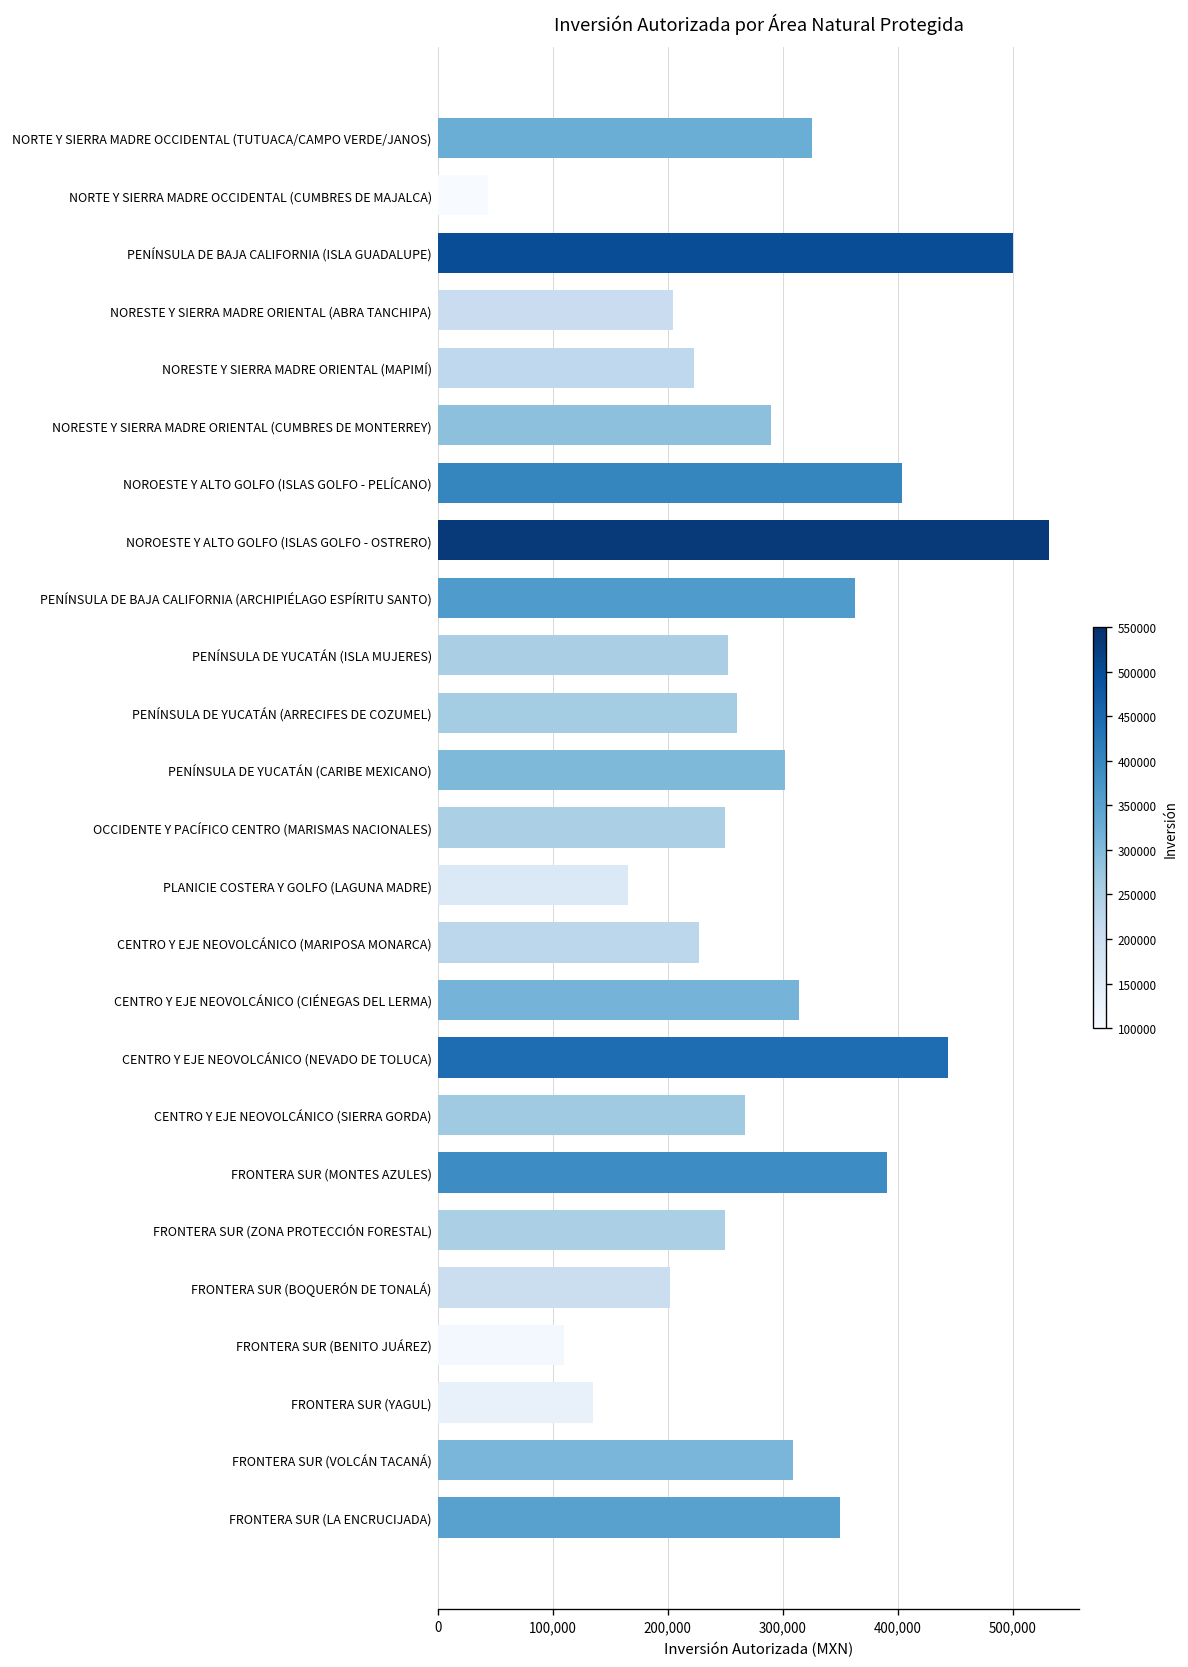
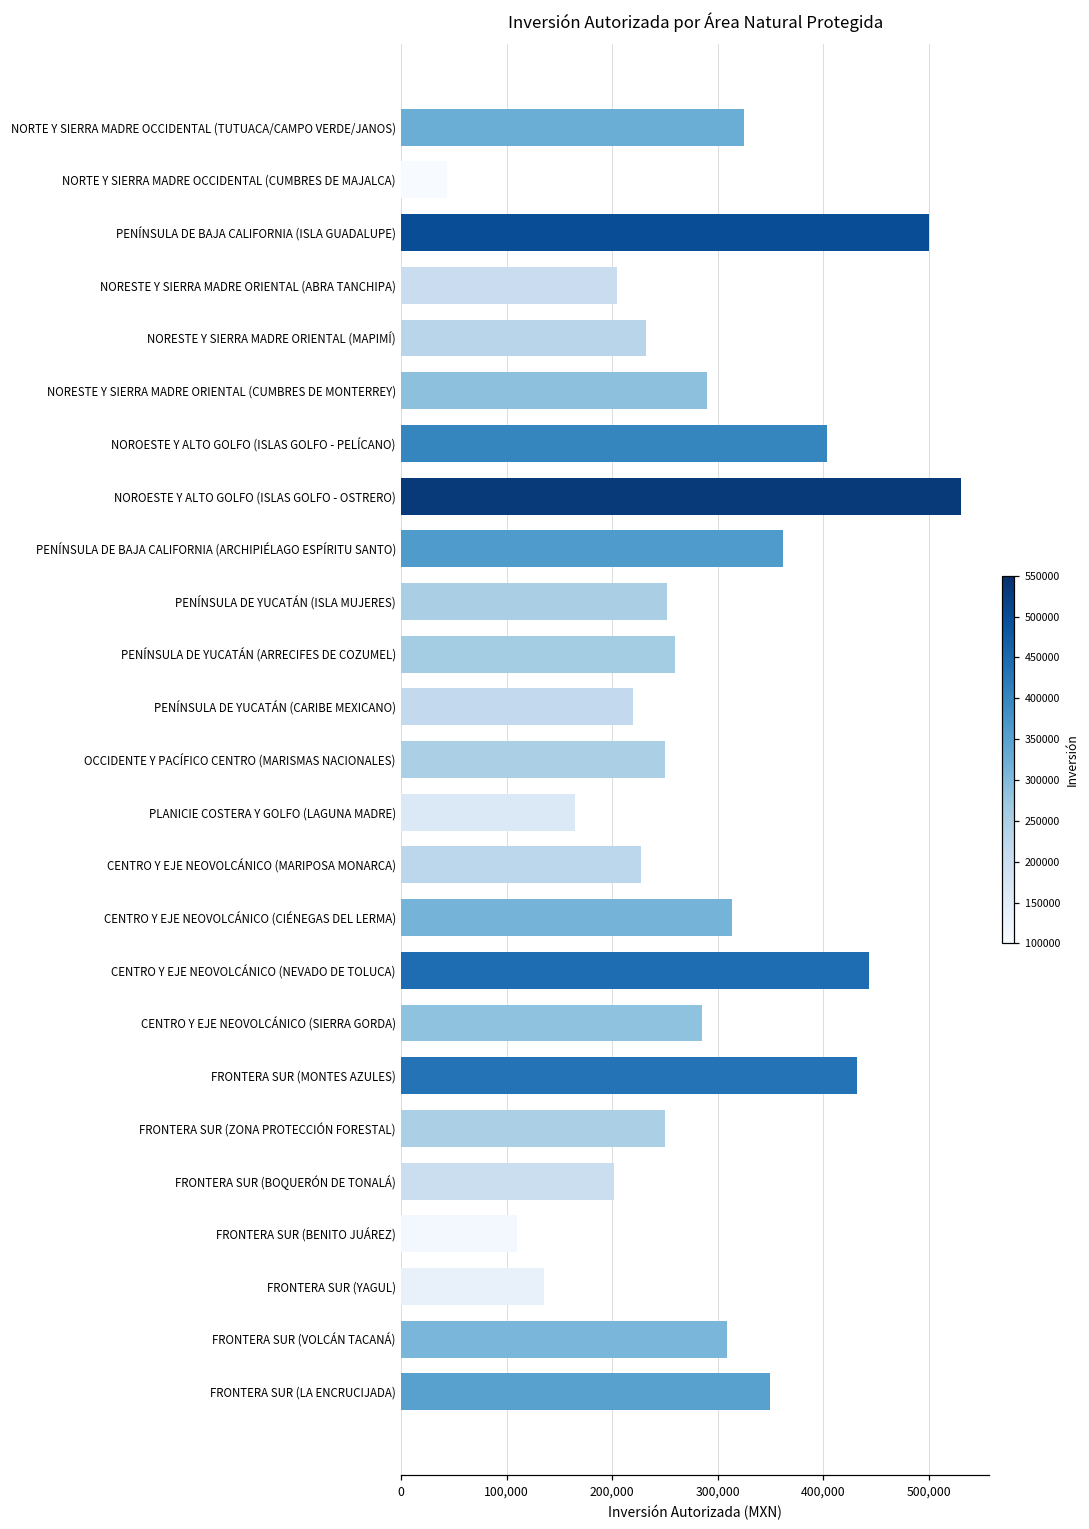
  {
    "NORTE Y SIERRA MADRE OCCIDENTAL (TUTUACA/CAMPO VERDE/JANOS)": "330,000",
    "NORTE Y SIERRA MADRE OCCIDENTAL (CUMBRES DE MAJALCA)": "40,000",
    "PENÍNSULA DE BAJA CALIFORNIA (ISLA GUADALUPE)": "500,000",
    "NORESTE Y SIERRA MADRE ORIENTAL (ABRA TANCHIPA)": "200,000",
-   "NORESTE Y SIERRA MADRE ORIENTAL (MAPIMÍ)": "220,000",
+   "NORESTE Y SIERRA MADRE ORIENTAL (MAPIMÍ)": "230,000",
    "NORESTE Y SIERRA MADRE ORIENTAL (CUMBRES DE MONTERREY)": "290,000",
    "NOROESTE Y ALTO GOLFO (ISLAS GOLFO - PELÍCANO)": "400,000",
    "NOROESTE Y ALTO GOLFO (ISLAS GOLFO - OSTRERO)": "530,000",
    "PENÍNSULA DE BAJA CALIFORNIA (ARCHIPIÉLAGO ESPÍRITU SANTO)": "360,000",
    "PENÍNSULA DE YUCATÁN (ISLA MUJERES)": "250,000",
    "PENÍNSULA DE YUCATÁN (ARRECIFES DE COZUMEL)": "260,000",
-   "PENÍNSULA DE YUCATÁN (CARIBE MEXICANO)": "300,000",
+   "PENÍNSULA DE YUCATÁN (CARIBE MEXICANO)": "220,000",
    "OCCIDENTE Y PACÍFICO CENTRO (MARISMAS NACIONALES)": "250,000",
    "PLANICIE COSTERA Y GOLFO (LAGUNA MADRE)": "170,000",
    "CENTRO Y EJE NEOVOLCÁNICO (MARIPOSA MONARCA)": "230,000",
    "CENTRO Y EJE NEOVOLCÁNICO (CIÉNEGAS DEL LERMA)": "310,000",
    "CENTRO Y EJE NEOVOLCÁNICO (NEVADO DE TOLUCA)": "440,000",
-   "CENTRO Y EJE NEOVOLCÁNICO (SIERRA GORDA)": "270,000",
-   "FRONTERA SUR (MONTES AZULES)": "390,000",
+   "CENTRO Y EJE NEOVOLCÁNICO (SIERRA GORDA)": "290,000",
+   "FRONTERA SUR (MONTES AZULES)": "430,000",
    "FRONTERA SUR (ZONA PROTECCIÓN FORESTAL)": "250,000",
    "FRONTERA SUR (BOQUERÓN DE TONALÁ)": "200,000",
    "FRONTERA SUR (BENITO JUÁREZ)": "110,000",
    "FRONTERA SUR (YAGUL)": "140,000",
    "FRONTERA SUR (VOLCÁN TACANÁ)": "310,000",
    "FRONTERA SUR (LA ENCRUCIJADA)": "350,000"
  }
